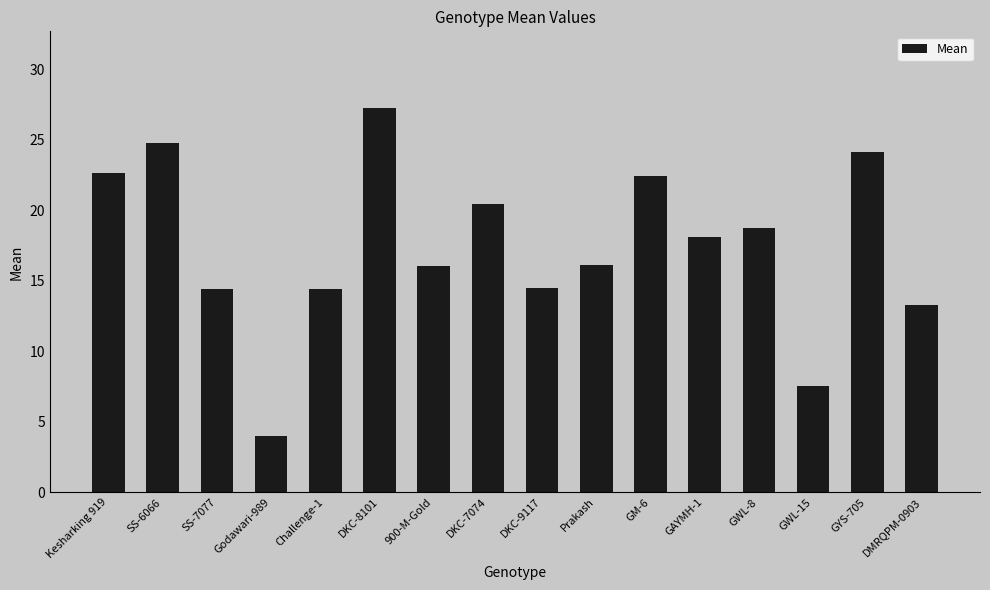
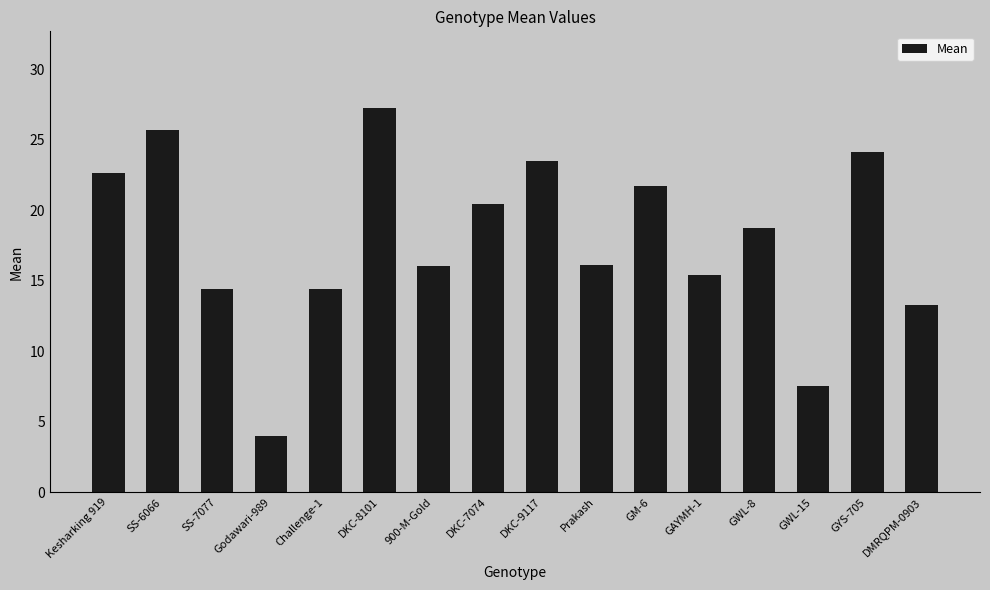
  {
    "Kesharking 919": 22.6,
-   "SS-6066": 24.8,
+   "SS-6066": 25.7,
    "SS-7077": 14.4,
    "Godawari-989": 4.0,
    "Challenge-1": 14.5,
    "DKC-8101": 27.3,
    "900-M-Gold": 16.1,
    "DKC-7074": 20.4,
-   "DKC-9117": 14.5,
+   "DKC-9117": 23.5,
    "Prakash": 16.1,
-   "GM-6": 22.4,
-   "GAYMH-1": 18.1,
+   "GM-6": 21.7,
+   "GAYMH-1": 15.4,
    "GWL-8": 18.7,
    "GWL-15": 7.5,
    "GYS-705": 24.1,
    "DMRQPM-0903": 13.3
  }
